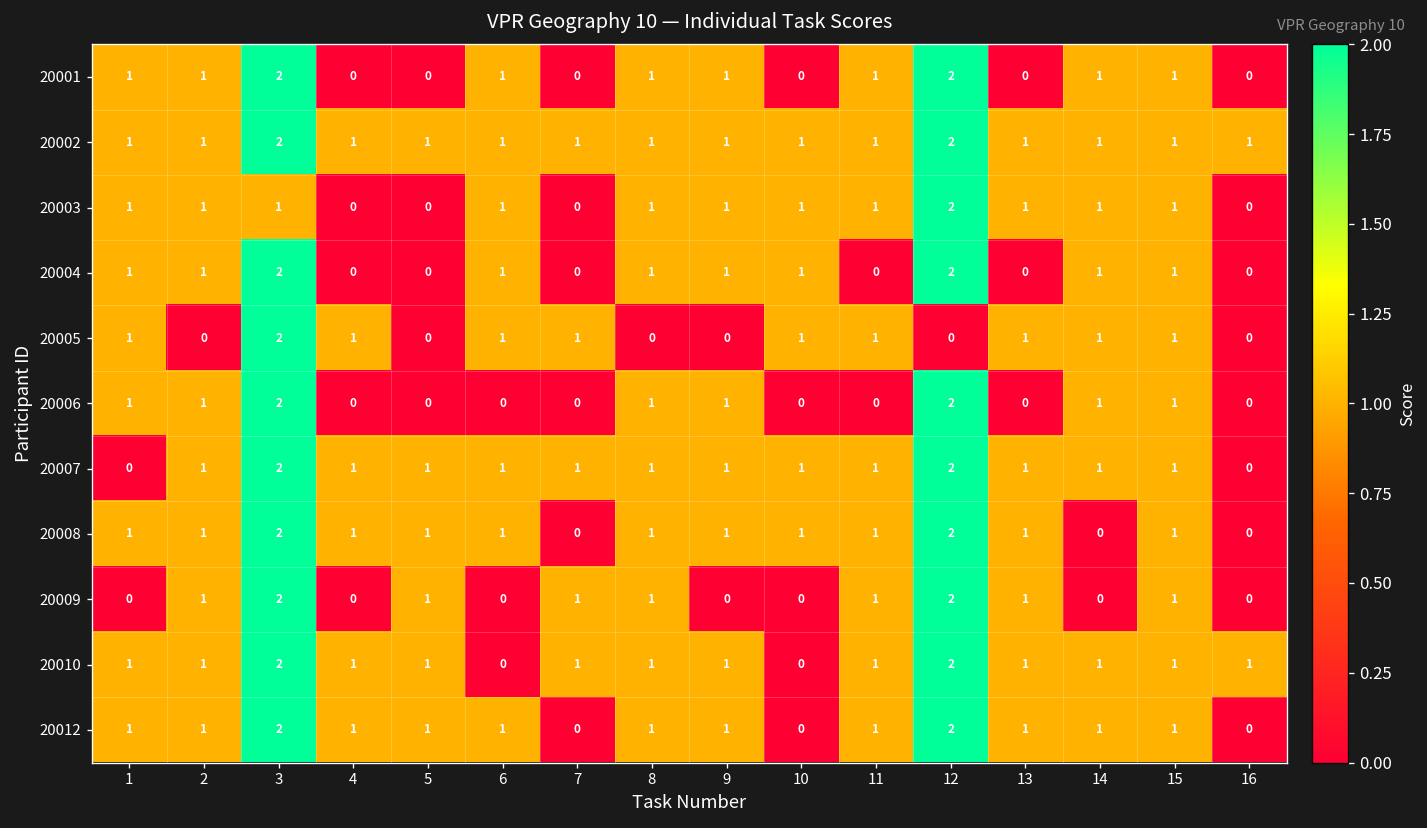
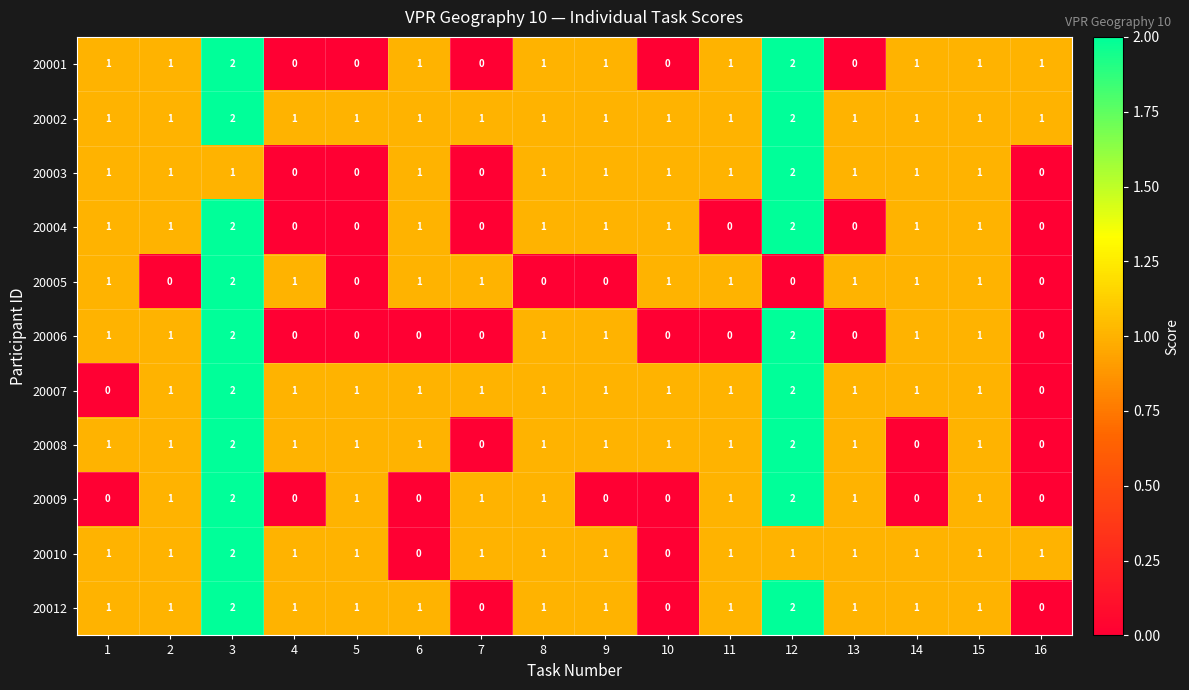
  {
    "20001": {
      "1": 1,
      "2": 1,
      "3": 2,
      "4": 0,
      "5": 0,
      "6": 1,
      "7": 0,
      "8": 1,
      "9": 1,
      "10": 0,
      "11": 1,
      "12": 2,
      "13": 0,
      "14": 1,
      "15": 1,
-     "16": 0
+     "16": 1
    },
    "20002": {
      "1": 1,
      "2": 1,
      "3": 2,
      "4": 1,
      "5": 1,
      "6": 1,
      "7": 1,
      "8": 1,
      "9": 1,
      "10": 1,
      "11": 1,
      "12": 2,
      "13": 1,
      "14": 1,
      "15": 1,
      "16": 1
    },
    "20003": {
      "1": 1,
      "2": 1,
      "3": 1,
      "4": 0,
      "5": 0,
      "6": 1,
      "7": 0,
      "8": 1,
      "9": 1,
      "10": 1,
      "11": 1,
      "12": 2,
      "13": 1,
      "14": 1,
      "15": 1,
      "16": 0
    },
    "20004": {
      "1": 1,
      "2": 1,
      "3": 2,
      "4": 0,
      "5": 0,
      "6": 1,
      "7": 0,
      "8": 1,
      "9": 1,
      "10": 1,
      "11": 0,
      "12": 2,
      "13": 0,
      "14": 1,
      "15": 1,
      "16": 0
    },
    "20005": {
      "1": 1,
      "2": 0,
      "3": 2,
      "4": 1,
      "5": 0,
      "6": 1,
      "7": 1,
      "8": 0,
      "9": 0,
      "10": 1,
      "11": 1,
      "12": 0,
      "13": 1,
      "14": 1,
      "15": 1,
      "16": 0
    },
    "20006": {
      "1": 1,
      "2": 1,
      "3": 2,
      "4": 0,
      "5": 0,
      "6": 0,
      "7": 0,
      "8": 1,
      "9": 1,
      "10": 0,
      "11": 0,
      "12": 2,
      "13": 0,
      "14": 1,
      "15": 1,
      "16": 0
    },
    "20007": {
      "1": 0,
      "2": 1,
      "3": 2,
      "4": 1,
      "5": 1,
      "6": 1,
      "7": 1,
      "8": 1,
      "9": 1,
      "10": 1,
      "11": 1,
      "12": 2,
      "13": 1,
      "14": 1,
      "15": 1,
      "16": 0
    },
    "20008": {
      "1": 1,
      "2": 1,
      "3": 2,
      "4": 1,
      "5": 1,
      "6": 1,
      "7": 0,
      "8": 1,
      "9": 1,
      "10": 1,
      "11": 1,
      "12": 2,
      "13": 1,
      "14": 0,
      "15": 1,
      "16": 0
    },
    "20009": {
      "1": 0,
      "2": 1,
      "3": 2,
      "4": 0,
      "5": 1,
      "6": 0,
      "7": 1,
      "8": 1,
      "9": 0,
      "10": 0,
      "11": 1,
      "12": 2,
      "13": 1,
      "14": 0,
      "15": 1,
      "16": 0
    },
    "20010": {
      "1": 1,
      "2": 1,
      "3": 2,
      "4": 1,
      "5": 1,
      "6": 0,
      "7": 1,
      "8": 1,
      "9": 1,
      "10": 0,
      "11": 1,
-     "12": 2,
+     "12": 1,
      "13": 1,
      "14": 1,
      "15": 1,
      "16": 1
    },
    "20012": {
      "1": 1,
      "2": 1,
      "3": 2,
      "4": 1,
      "5": 1,
      "6": 1,
      "7": 0,
      "8": 1,
      "9": 1,
      "10": 0,
      "11": 1,
      "12": 2,
      "13": 1,
      "14": 1,
      "15": 1,
      "16": 0
    }
  }
